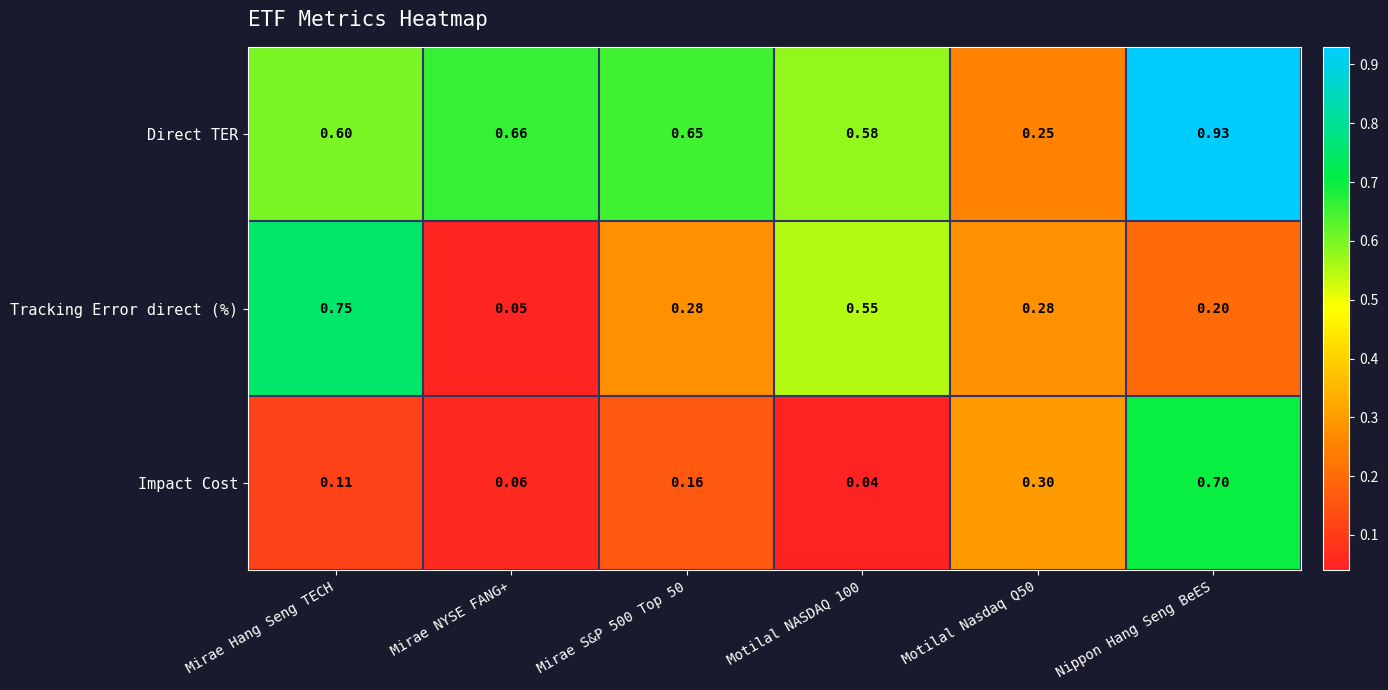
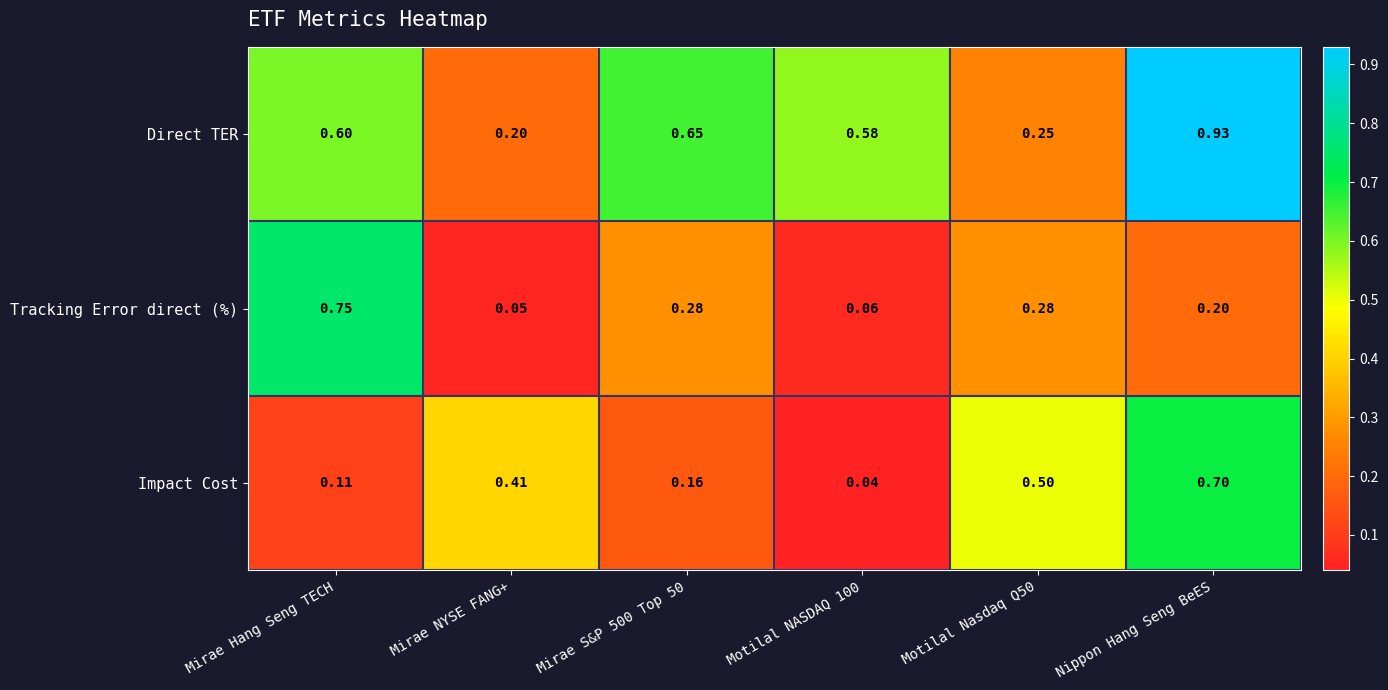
  {
    "Direct TER": {
      "Mirae Hang Seng TECH": 0.60,
-     "Mirae NYSE FANG+": 0.66,
+     "Mirae NYSE FANG+": 0.20,
      "Mirae S&P 500 Top 50": 0.65,
      "Motilal NASDAQ 100": 0.58,
      "Motilal Nasdaq Q50": 0.25,
      "Nippon Hang Seng BeES": 0.93
    },
    "Tracking Error direct (%)": {
      "Mirae Hang Seng TECH": 0.75,
      "Mirae NYSE FANG+": 0.05,
      "Mirae S&P 500 Top 50": 0.28,
-     "Motilal NASDAQ 100": 0.55,
+     "Motilal NASDAQ 100": 0.06,
      "Motilal Nasdaq Q50": 0.28,
      "Nippon Hang Seng BeES": 0.20
    },
    "Impact Cost": {
      "Mirae Hang Seng TECH": 0.11,
-     "Mirae NYSE FANG+": 0.06,
+     "Mirae NYSE FANG+": 0.41,
      "Mirae S&P 500 Top 50": 0.16,
      "Motilal NASDAQ 100": 0.04,
-     "Motilal Nasdaq Q50": 0.30,
+     "Motilal Nasdaq Q50": 0.50,
      "Nippon Hang Seng BeES": 0.70
    }
  }
